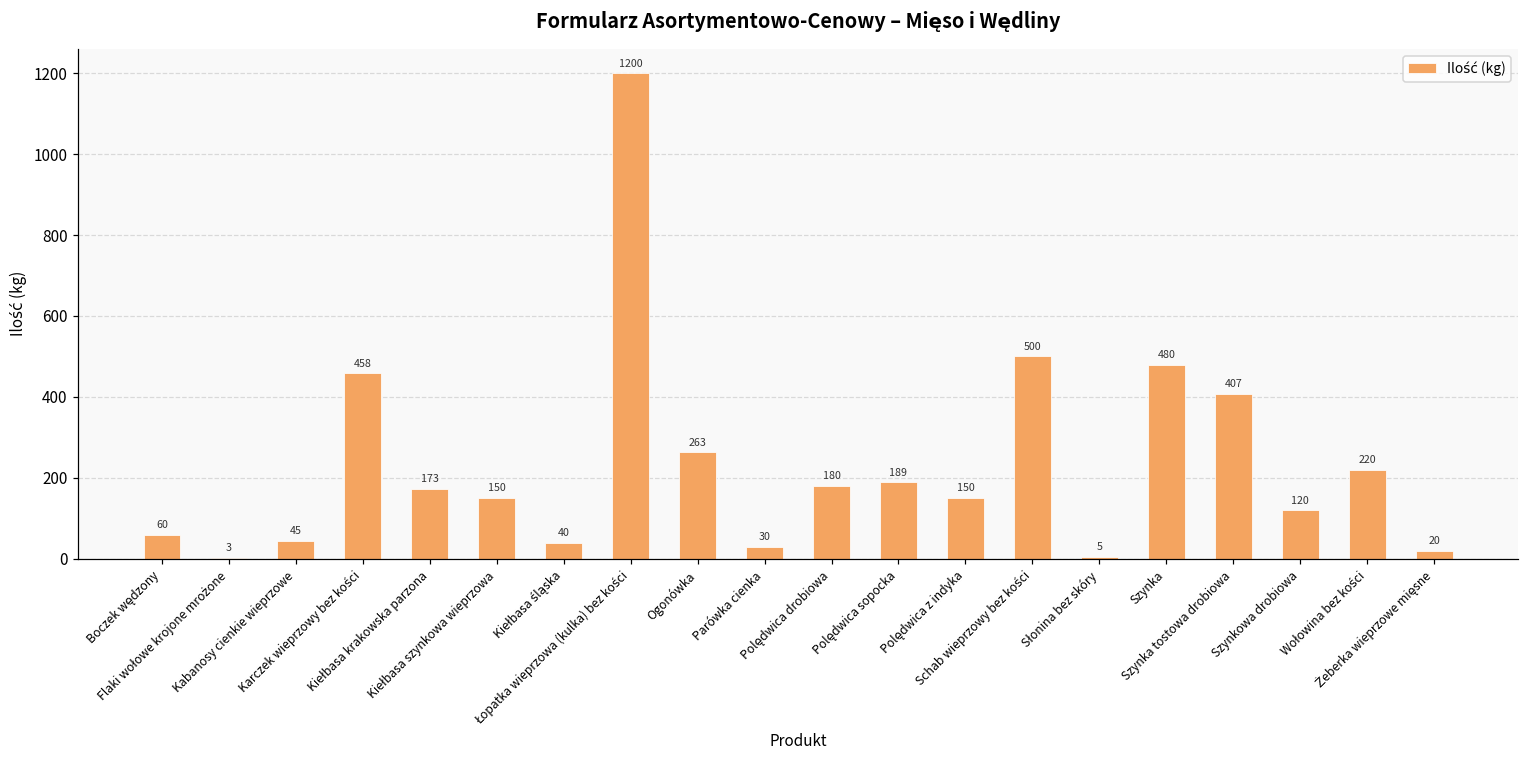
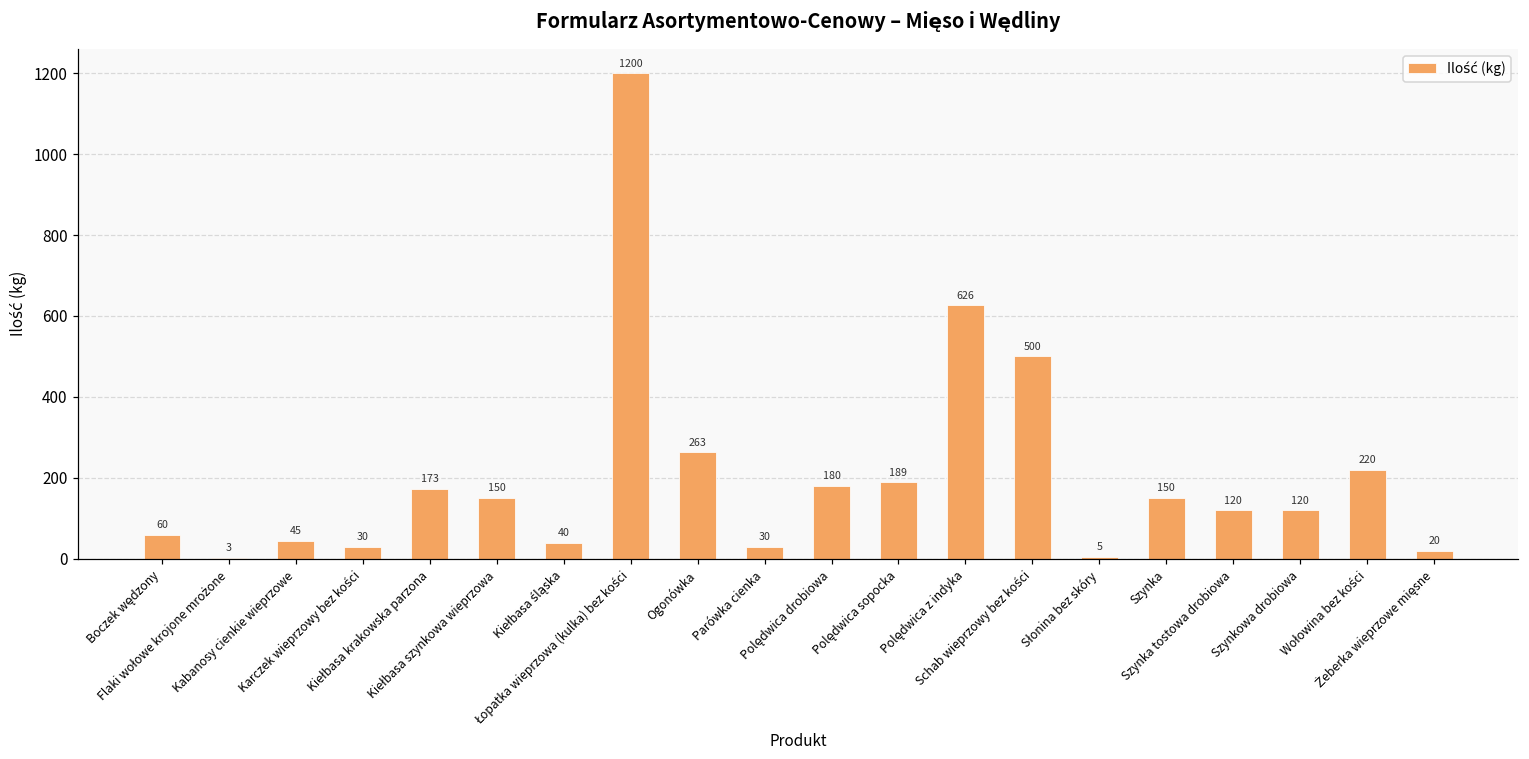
  {
    "Boczek wędzony": 60,
    "Flaki wołowe krojone mrożone": 3,
    "Kabanosy cienkie wieprzowe": 45,
-   "Karczek wieprzowy bez kości": 458,
+   "Karczek wieprzowy bez kości": 30,
    "Kiełbasa krakowska parzona": 173,
    "Kiełbasa szynkowa wieprzowa": 150,
    "Kiełbasa śląska": 40,
    "Łopatka wieprzowa (kulka) bez kości": 1200,
    "Ogonówka": 263,
    "Parówka cienka": 30,
    "Polędwica drobiowa": 180,
    "Polędwica sopocka": 189,
-   "Polędwica z indyka": 150,
+   "Polędwica z indyka": 626,
    "Schab wieprzowy bez kości": 500,
    "Słonina bez skóry": 5,
-   "Szynka": 480,
-   "Szynka tostowa drobiowa": 407,
+   "Szynka": 150,
+   "Szynka tostowa drobiowa": 120,
    "Szynkowa drobiowa": 120,
    "Wołowina bez kości": 220,
    "Żeberka wieprzowe mięsne": 20
  }
